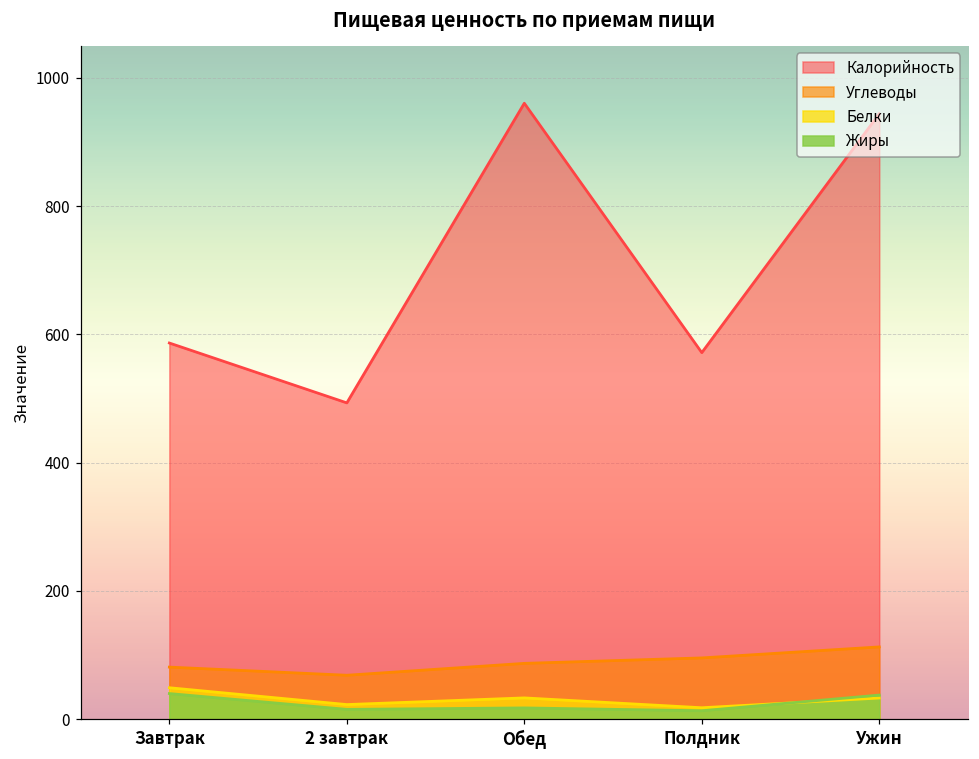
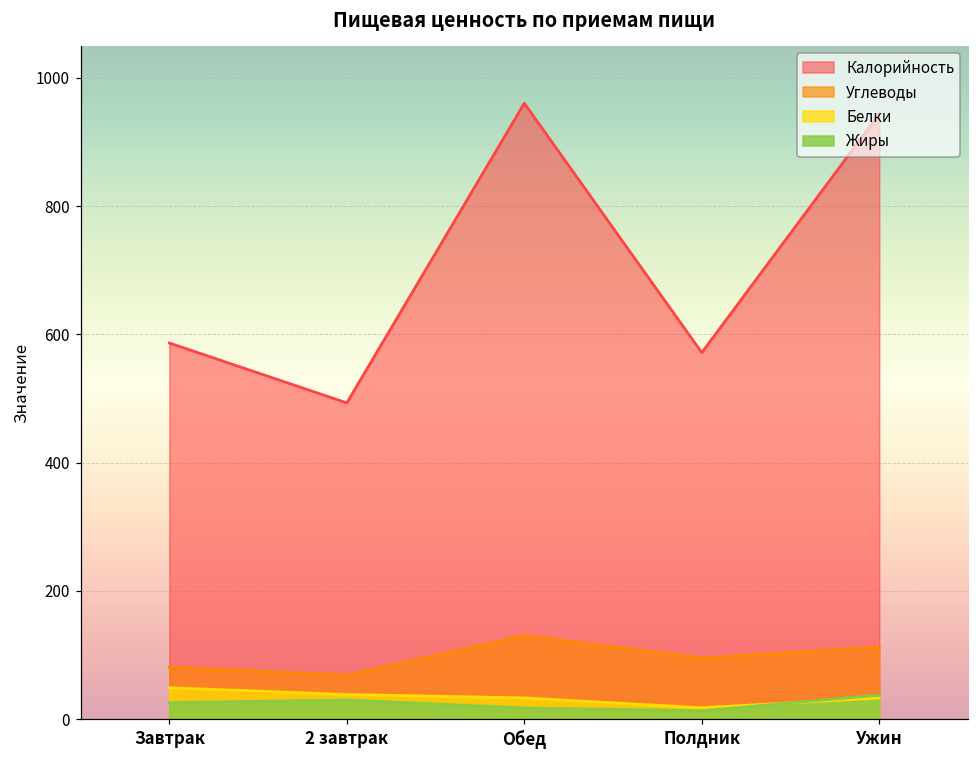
  {
    "Калорийность": {
      "Завтрак": 590,
      "2 завтрак": 490,
      "Обед": 960,
      "Полдник": 570
    },
    "Углеводы": {
      "Завтрак": 80,
      "2 завтрак": 70,
-     "Обед": 90,
+     "Обед": 130,
      "Полдник": 100,
      "Ужин": 110
    },
    "Белки": {
      "Завтрак": 50,
-     "2 завтрак": 20,
+     "2 завтрак": 40,
      "Обед": 30,
      "Полдник": 20,
      "Ужин": 30
    },
    "Жиры": {
-     "Завтрак": 40,
-     "2 завтрак": 20,
+     "Завтрак": 30,
+     "2 завтрак": 30,
      "Обед": 20,
      "Полдник": 10,
      "Ужин": 40
    }
  }
